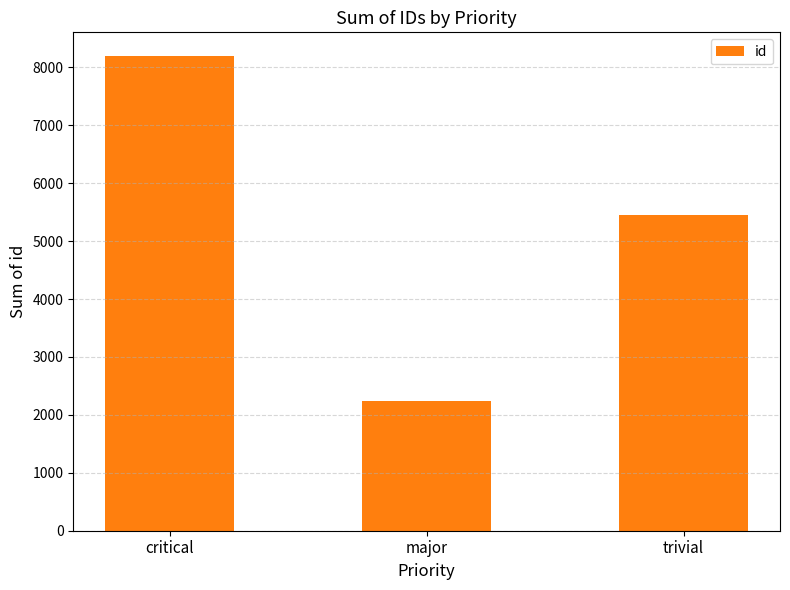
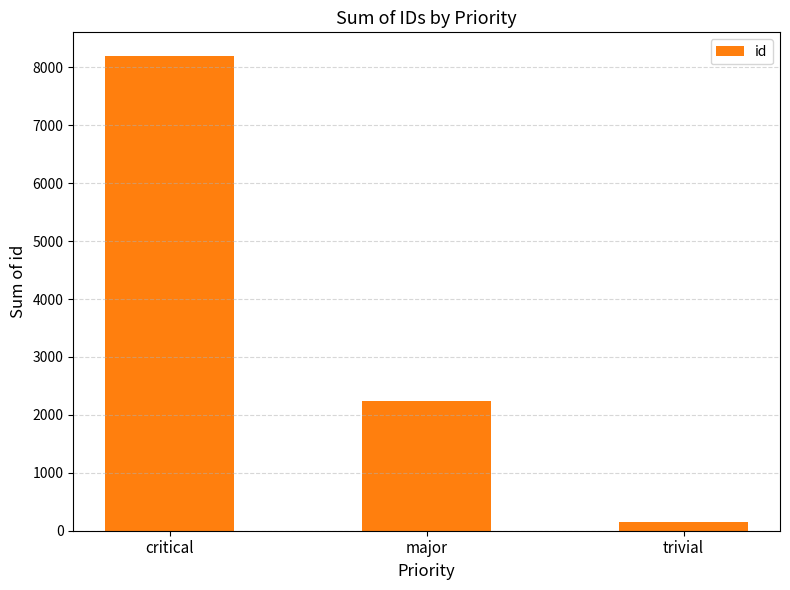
  {
    "critical": 8200,
    "major": 2200,
-   "trivial": 5500
+   "trivial": 100
  }
